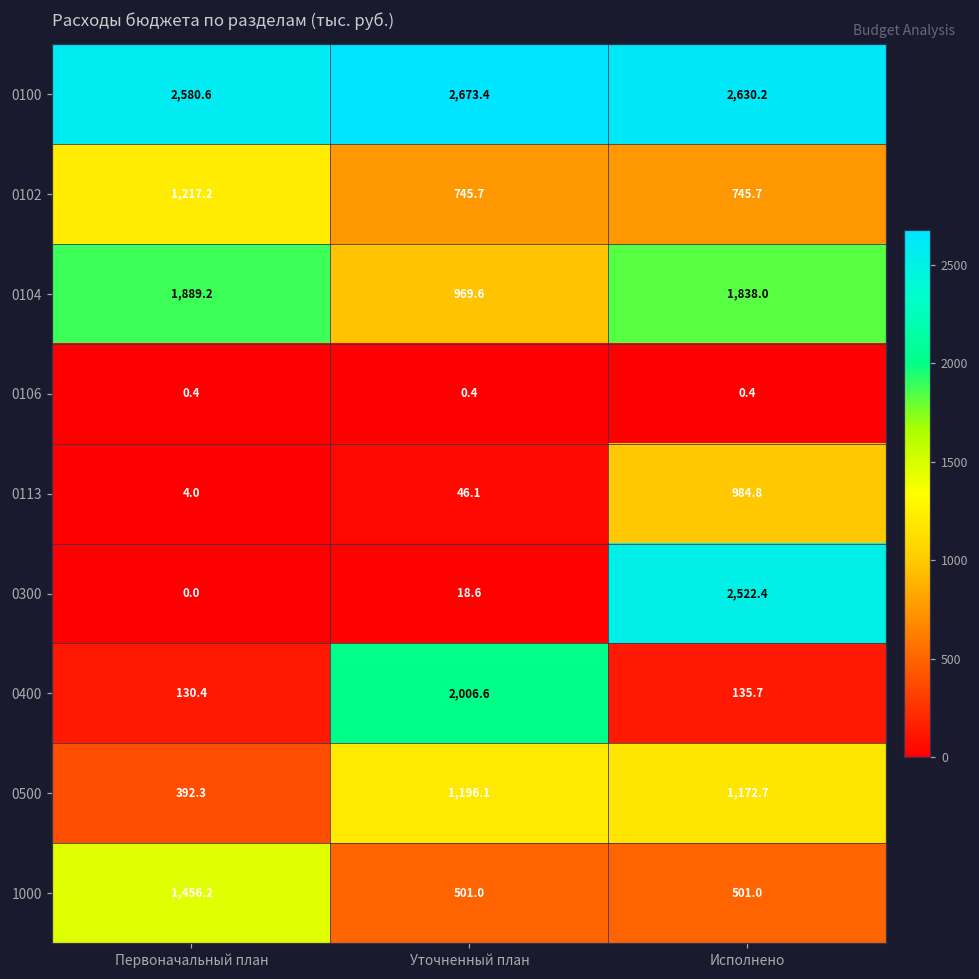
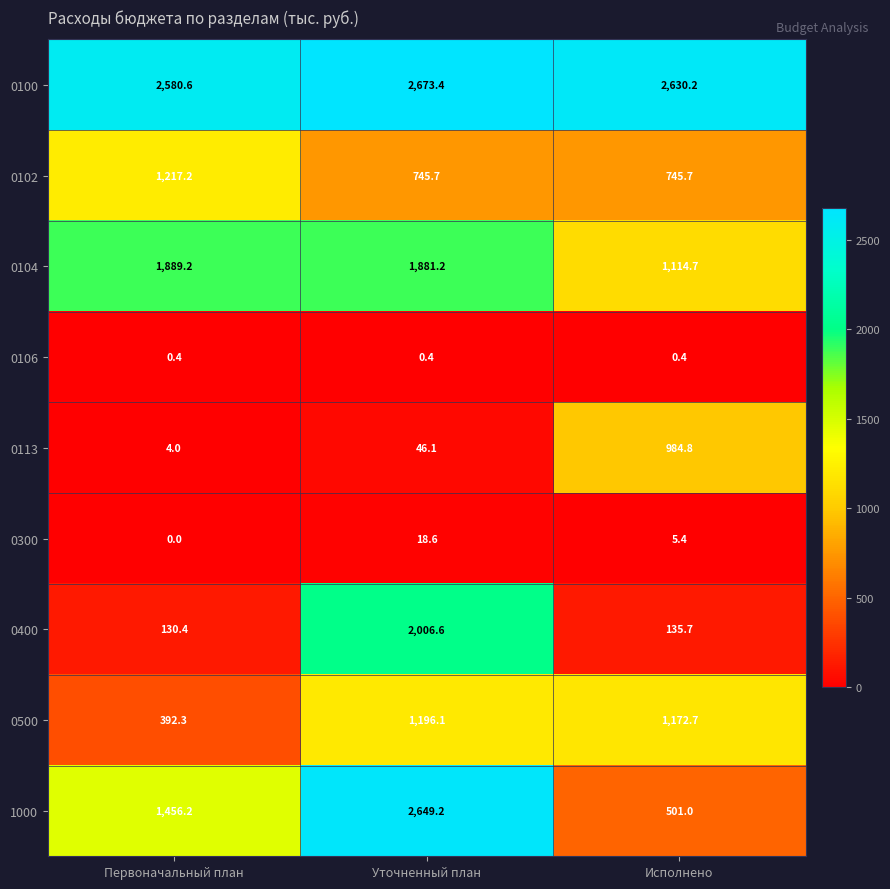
  {
    "0100": {
      "Первоначальный план": "2,580.6",
      "Уточненный план": "2,673.4",
      "Исполнено": "2,630.2"
    },
    "0102": {
      "Первоначальный план": "1,217.2",
      "Уточненный план": "745.7",
      "Исполнено": "745.7"
    },
    "0104": {
      "Первоначальный план": "1,889.2",
-     "Уточненный план": "969.6",
-     "Исполнено": "1,838.0"
+     "Уточненный план": "1,881.2",
+     "Исполнено": "1,114.7"
    },
    "0106": {
      "Первоначальный план": "0.4",
      "Уточненный план": "0.4",
      "Исполнено": "0.4"
    },
    "0113": {
      "Первоначальный план": "4.0",
      "Уточненный план": "46.1",
      "Исполнено": "984.8"
    },
    "0300": {
      "Первоначальный план": "0.0",
      "Уточненный план": "18.6",
-     "Исполнено": "2,522.4"
+     "Исполнено": "5.4"
    },
    "0400": {
      "Первоначальный план": "130.4",
      "Уточненный план": "2,006.6",
      "Исполнено": "135.7"
    },
    "0500": {
      "Первоначальный план": "392.3",
      "Уточненный план": "1,196.1",
      "Исполнено": "1,172.7"
    },
    "1000": {
      "Первоначальный план": "1,456.2",
-     "Уточненный план": "501.0",
+     "Уточненный план": "2,649.2",
      "Исполнено": "501.0"
    }
  }
